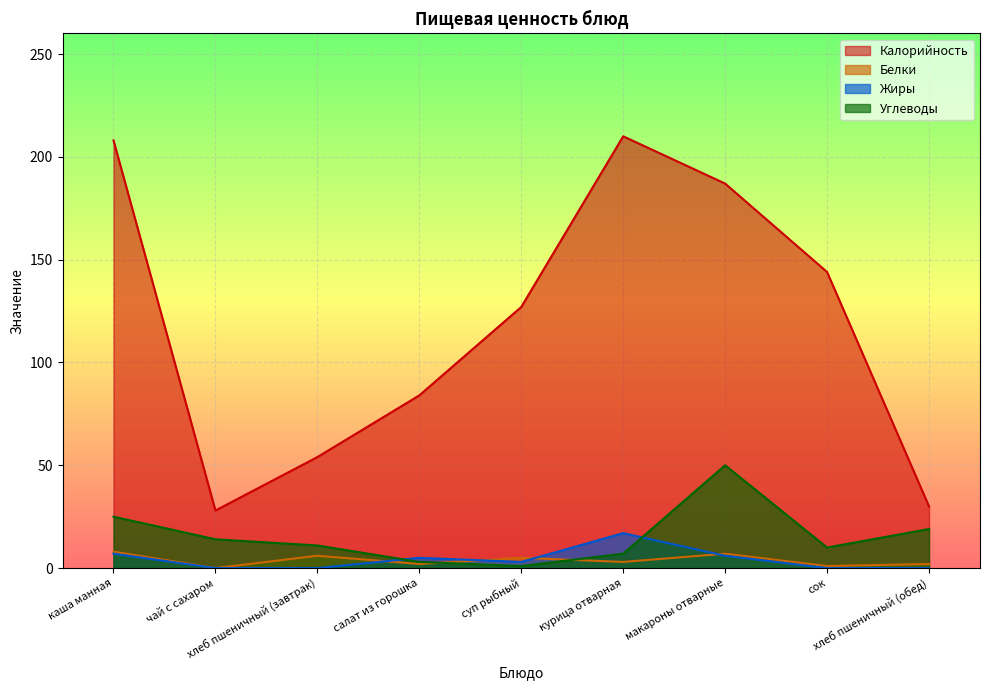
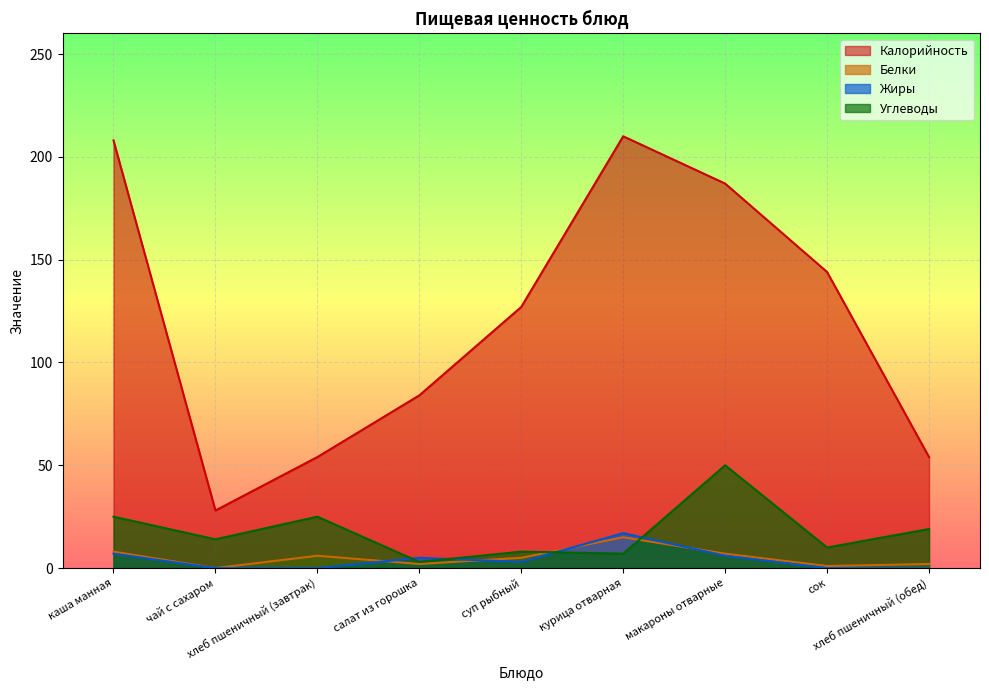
  {
    "Калорийность": {
      "каша манная": 208,
      "чай с сахаром": 28,
      "хлеб пшеничный (завтрак)": 54,
      "салат из горошка": 84,
      "суп рыбный": 127,
      "курица отварная": 210,
      "макароны отварные": 187,
      "сок": 144,
-     "хлеб пшеничный (обед)": 30
+     "хлеб пшеничный (обед)": 54
    },
    "Белки": {
      "хлеб пшеничный (завтрак)": 6,
      "суп рыбный": 5,
-     "курица отварная": 3,
+     "курица отварная": 15,
      "хлеб пшеничный (обед)": 2
    },
    "Жиры": {
      "хлеб пшеничный (завтрак)": 0,
      "салат из горошка": 5,
      "суп рыбный": 3,
      "курица отварная": 17,
      "хлеб пшеничный (обед)": 0
    },
    "Углеводы": {
      "каша манная": 25,
      "чай с сахаром": 14,
-     "хлеб пшеничный (завтрак)": 11,
-     "суп рыбный": 1,
+     "хлеб пшеничный (завтрак)": 25,
+     "суп рыбный": 8,
      "курица отварная": 7,
      "макароны отварные": 50,
      "сок": 10,
      "хлеб пшеничный (обед)": 19
    }
  }
